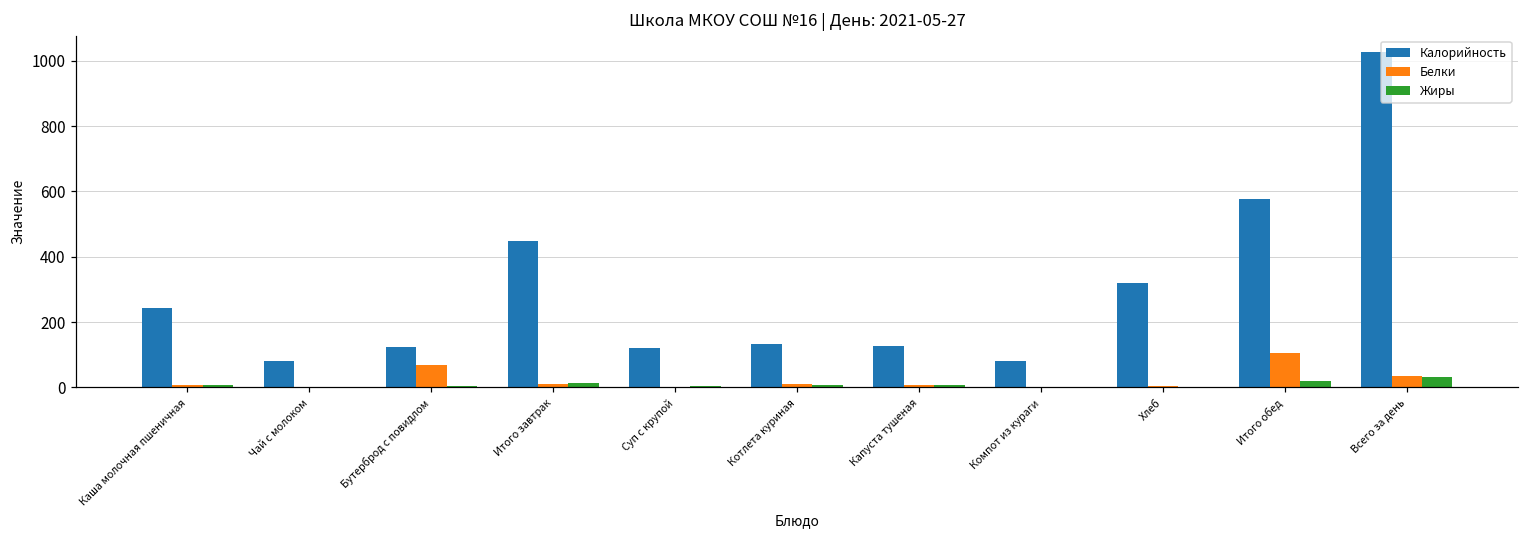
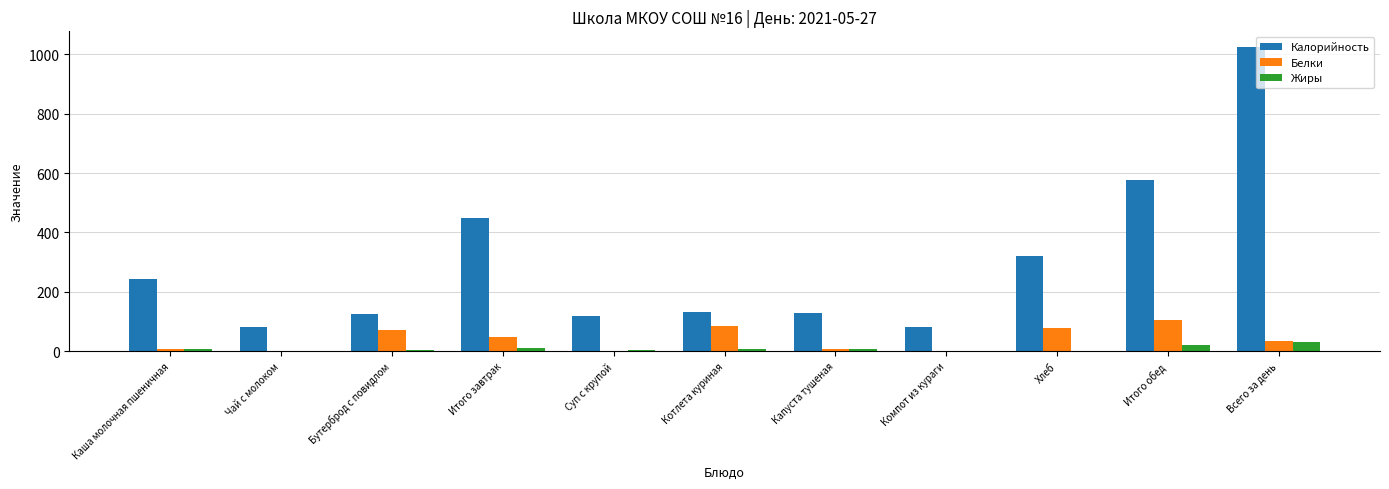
  {
    "Калорийность": {
      "Каша молочная пшеничная": 240,
      "Чай с молоком": 80,
      "Бутерброд с повидлом": 120,
      "Итого завтрак": 450,
      "Суп с крупой": 120,
      "Котлета куриная": 130,
      "Капуста тушеная": 130,
      "Компот из кураги": 80,
      "Хлеб": 320,
      "Итого обед": 580,
      "Всего за день": 1030
    },
    "Белки": {
      "Бутерброд с повидлом": 70,
-     "Итого завтрак": 10,
-     "Котлета куриная": 10,
+     "Итого завтрак": 50,
+     "Котлета куриная": 80,
      "Компот из кураги": 0,
-     "Хлеб": 0,
+     "Хлеб": 80,
      "Итого обед": 100,
      "Всего за день": 40
    },
    "Жиры": {
      "Итого завтрак": 10,
      "Компот из кураги": 0,
      "Хлеб": 0,
      "Итого обед": 20,
      "Всего за день": 30
    }
  }
